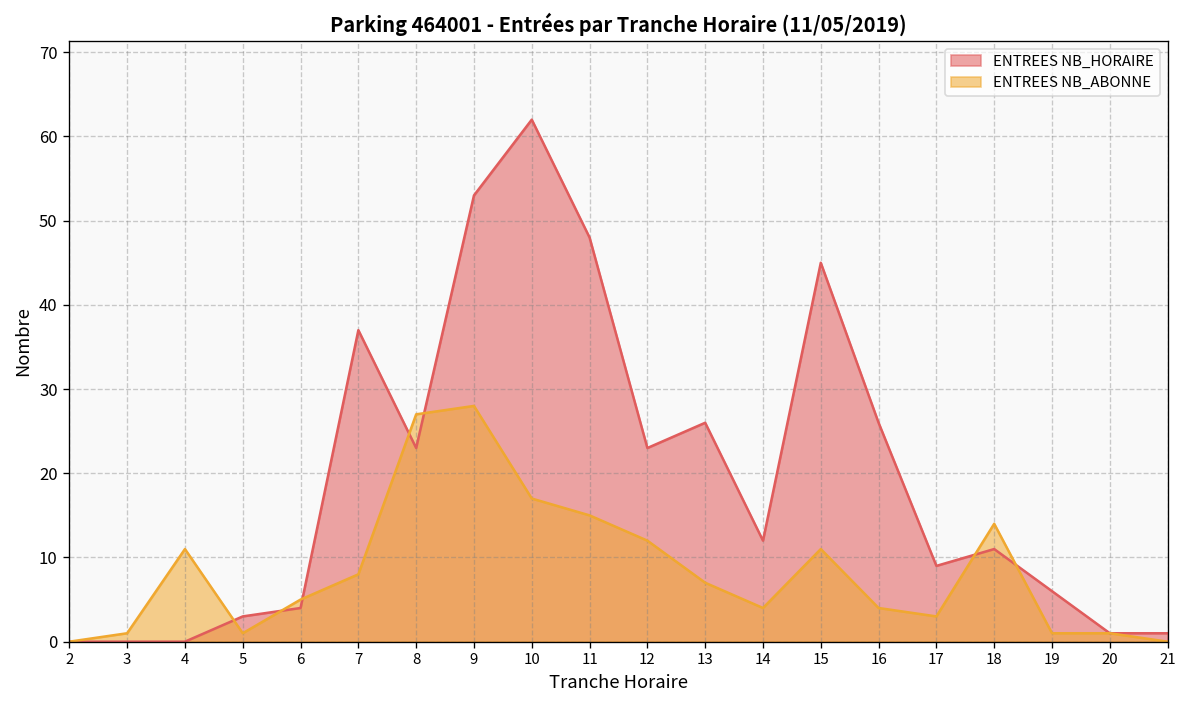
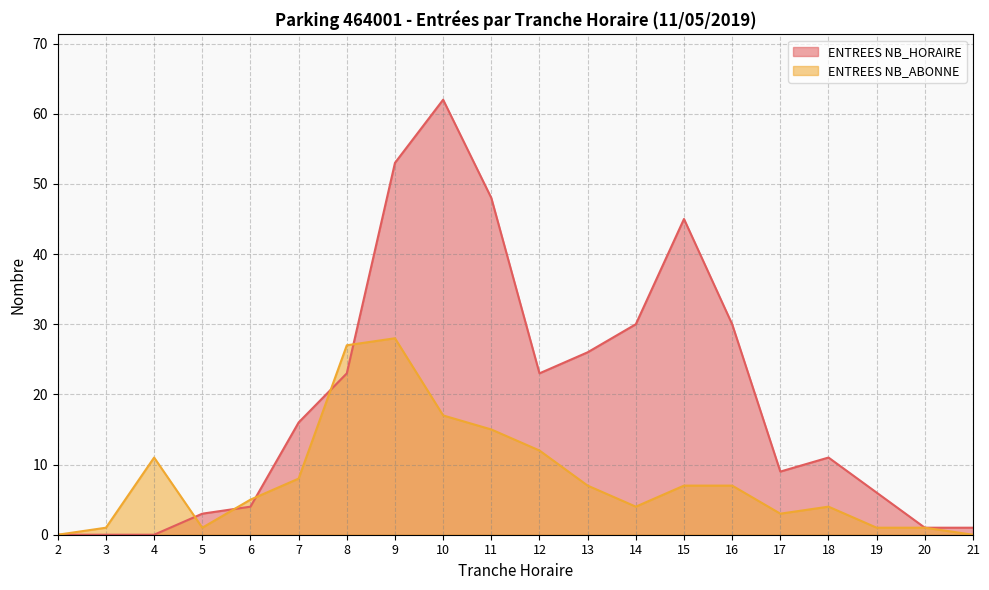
  {
    "ENTREES NB_HORAIRE": {
      "3": 0,
      "4": 0,
      "5": 3,
      "6": 4,
-     "7": 37,
+     "7": 16,
      "8": 23,
      "9": 53,
      "10": 62,
      "11": 48,
      "12": 23,
      "13": 26,
-     "14": 12,
+     "14": 30,
      "15": 45,
-     "16": 26,
+     "16": 30,
      "17": 9,
      "18": 11,
      "19": 6,
      "21": 1
    },
    "ENTREES NB_ABONNE": {
      "3": 1,
      "4": 11,
      "5": 1,
      "6": 5,
      "7": 8,
      "8": 27,
      "9": 28,
      "10": 17,
      "11": 15,
      "12": 12,
      "13": 7,
      "14": 4,
-     "15": 11,
-     "16": 4,
+     "15": 7,
+     "16": 7,
      "17": 3,
-     "18": 14,
+     "18": 4,
      "19": 1,
      "21": 0
    }
  }
